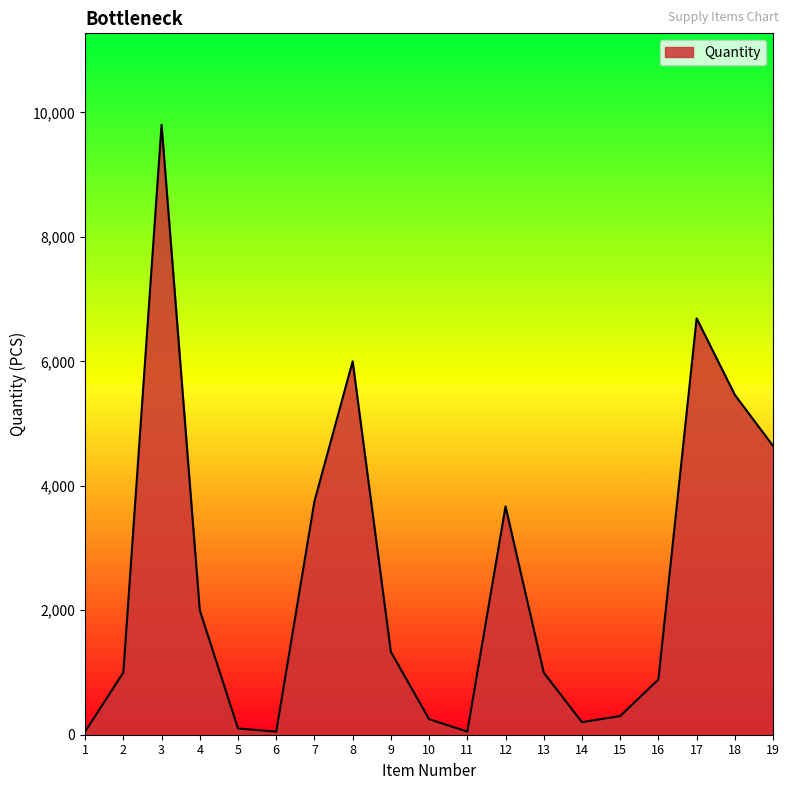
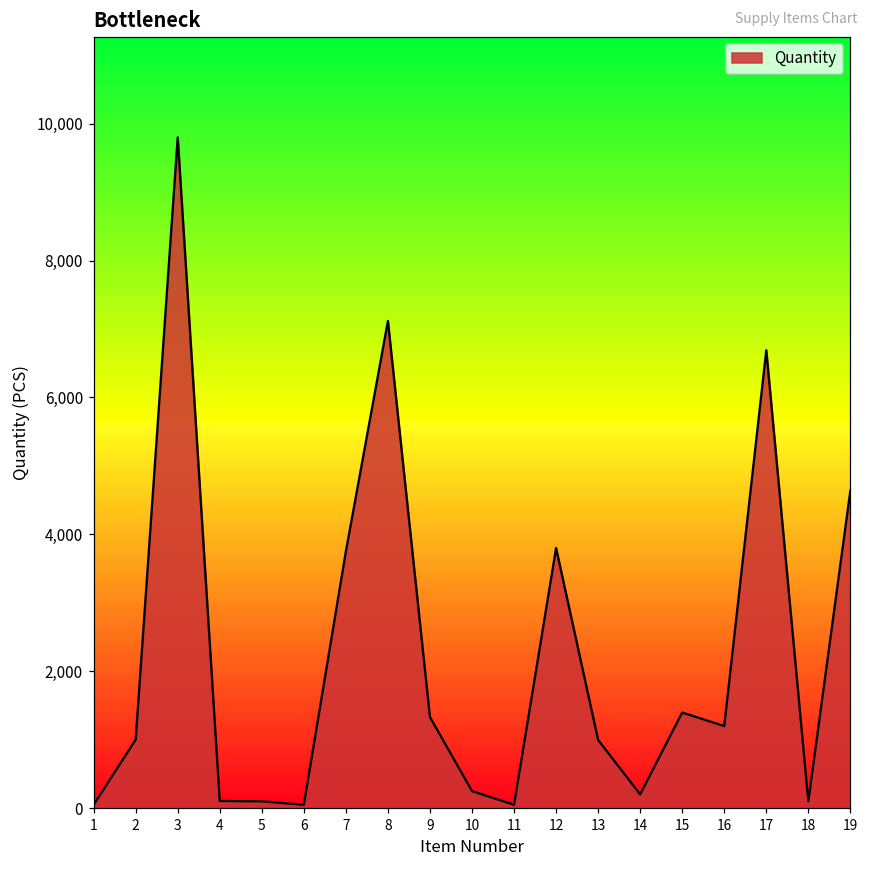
  {
    "1": "100",
    "2": "1,000",
    "3": "9,800",
-   "4": "2,000",
+   "4": "100",
    "5": "100",
    "6": "100",
    "7": "3,800",
-   "8": "6,000",
+   "8": "7,100",
    "9": "1,300",
    "10": "300",
    "11": "100",
-   "12": "3,700",
+   "12": "3,800",
    "13": "1,000",
    "14": "200",
-   "15": "300",
-   "16": "900",
+   "15": "1,400",
+   "16": "1,200",
    "17": "6,700",
-   "18": "5,500",
+   "18": "100",
    "19": "4,600"
  }
